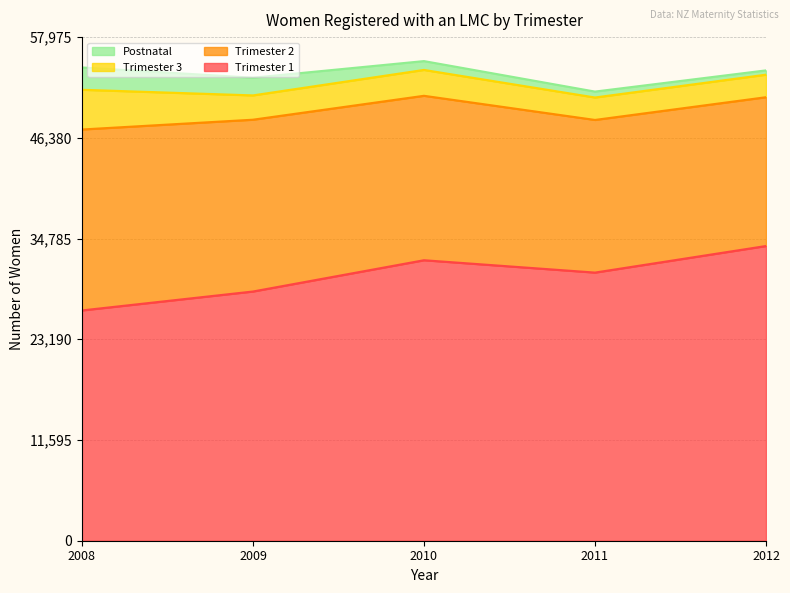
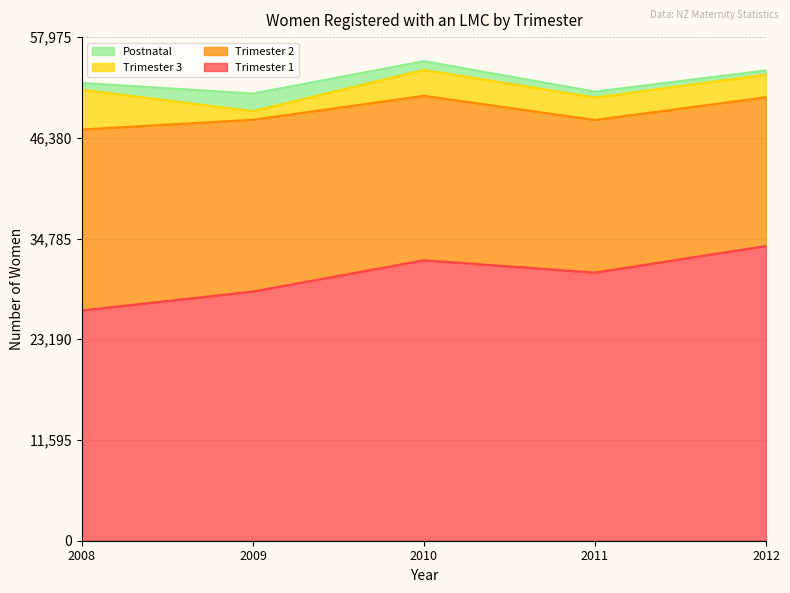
  {
    "Postnatal": {
-     "2008": "3,000",
+     "2008": "1,000",
      "2009": "2,000",
      "2010": "1,000",
      "2011": "1,000",
      "2012": "0"
    },
    "Trimester 3": {
      "2008": "5,000",
-     "2009": "3,000",
+     "2009": "1,000",
      "2010": "3,000",
      "2011": "3,000",
      "2012": "3,000"
    },
    "Trimester 2": {
      "2008": "21,000",
      "2009": "20,000",
      "2010": "19,000",
      "2011": "18,000",
      "2012": "17,000"
    },
    "Trimester 1": {
      "2008": "27,000",
      "2009": "29,000",
      "2010": "32,000",
      "2011": "31,000",
      "2012": "34,000"
    }
  }
